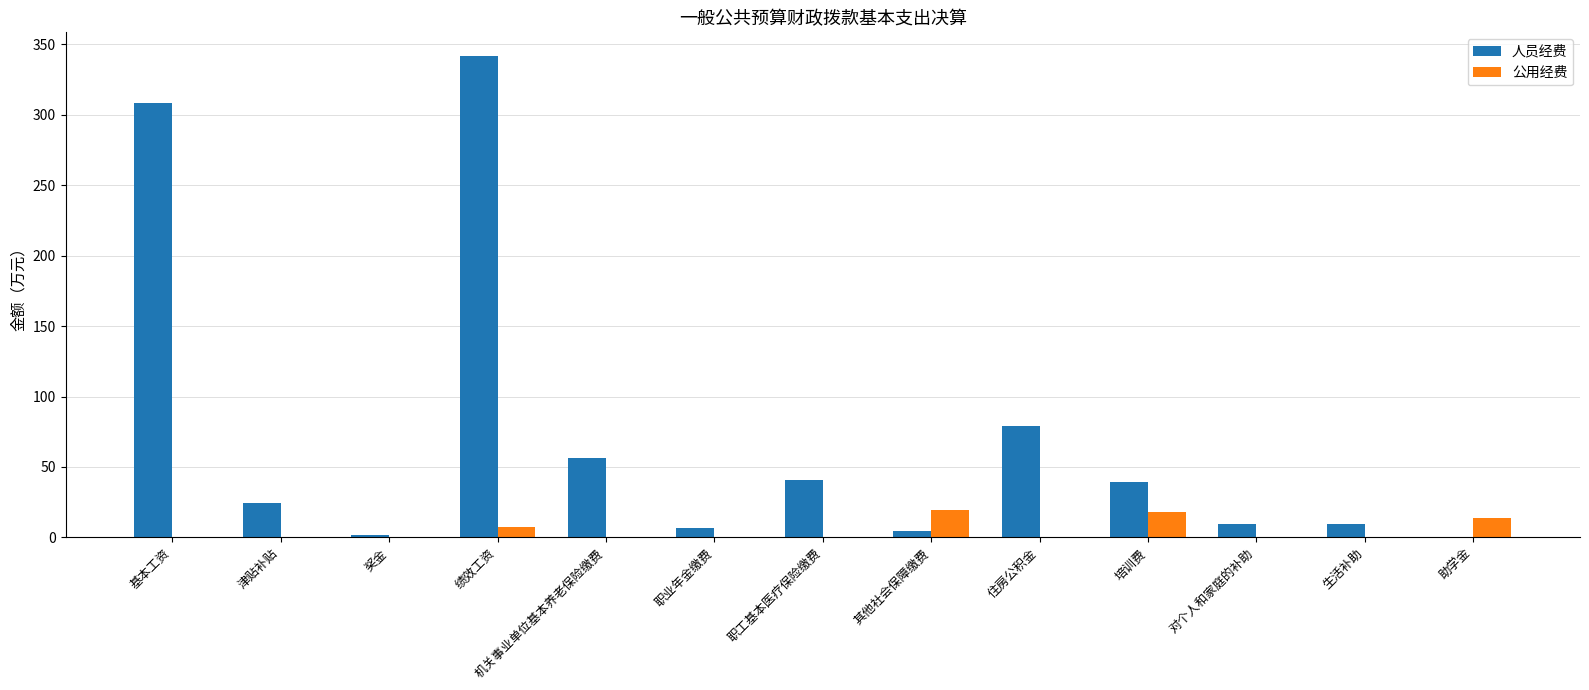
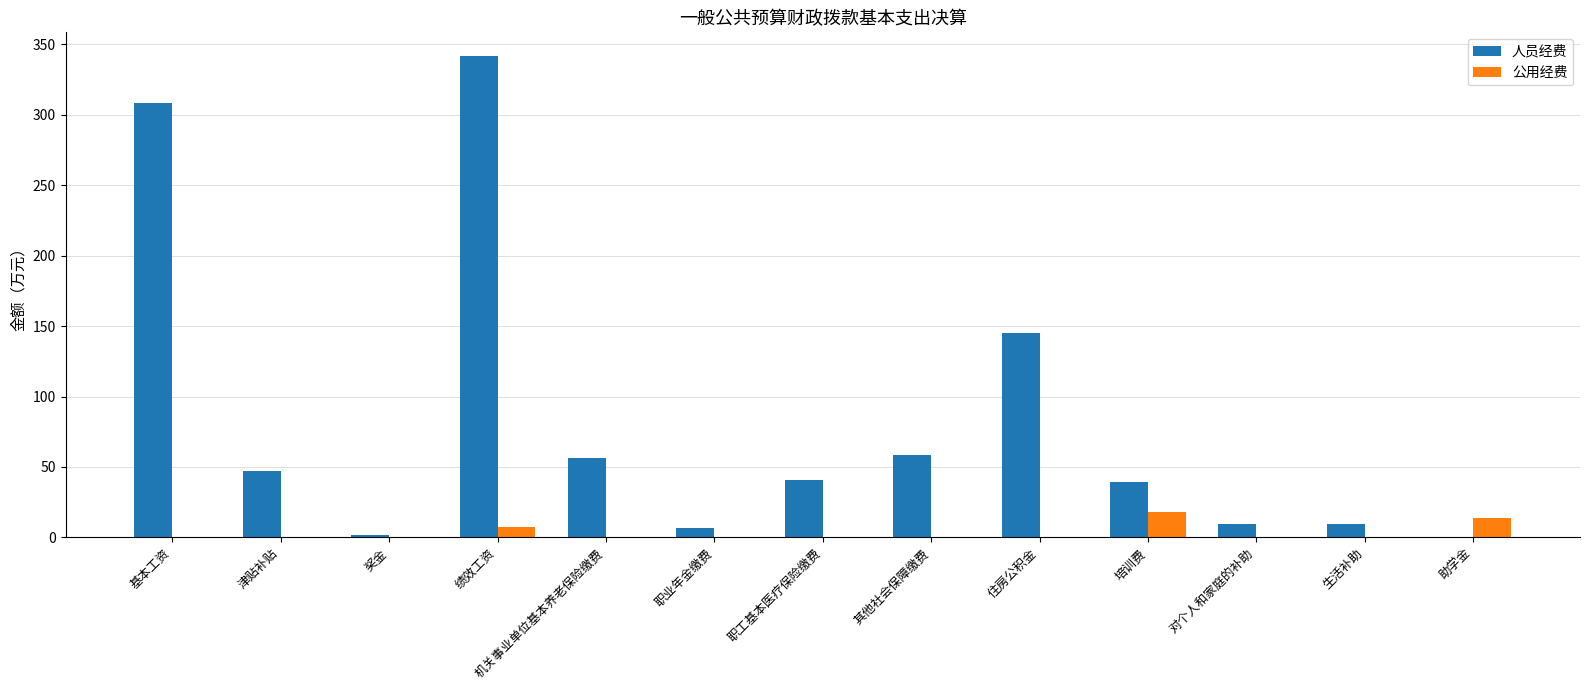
  {
    "人员经费": {
      "基本工资": 308,
-     "津贴补贴": 25,
+     "津贴补贴": 47,
      "绩效工资": 342,
      "机关事业单位基本养老保险缴费": 56,
      "职业年金缴费": 7,
      "职工基本医疗保险缴费": 41,
-     "其他社会保障缴费": 5,
-     "住房公积金": 79,
+     "其他社会保障缴费": 58,
+     "住房公积金": 145,
      "培训费": 39,
      "对个人和家庭的补助": 9,
      "生活补助": 9
    },
    "公用经费": {
      "基本工资": 0,
      "津贴补贴": 0,
      "奖金": 0,
      "绩效工资": 7,
      "机关事业单位基本养老保险缴费": 0,
      "职业年金缴费": 0,
      "职工基本医疗保险缴费": 0,
-     "其他社会保障缴费": 20,
+     "其他社会保障缴费": 0,
      "住房公积金": 0,
      "培训费": 18,
      "对个人和家庭的补助": 0,
      "生活补助": 0,
      "助学金": 13
    }
  }
